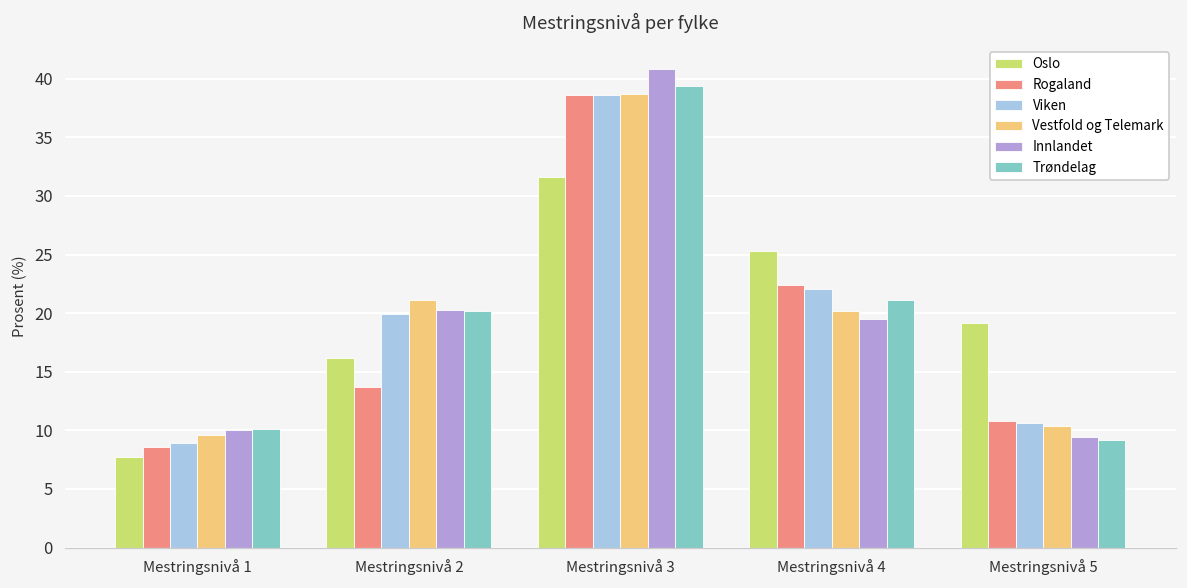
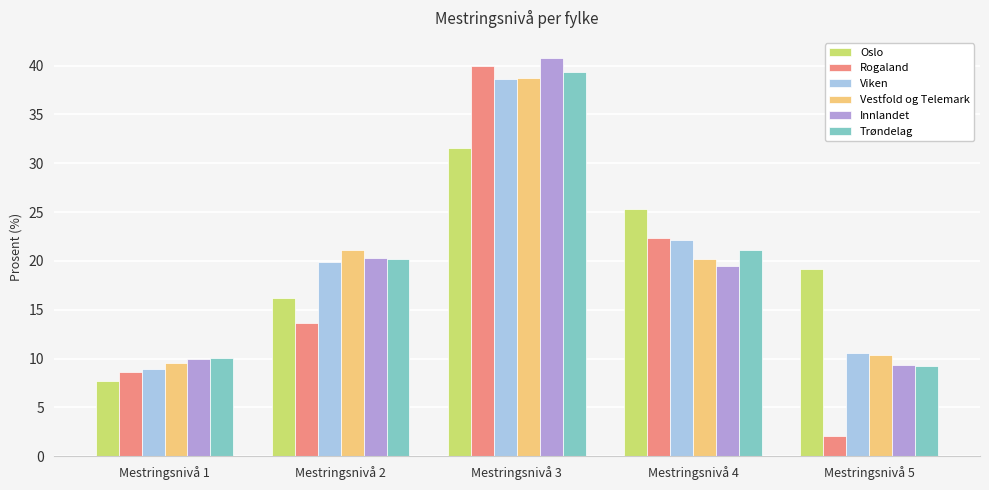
  {
    "Rogaland": {
      "Mestringsnivå 1": 9,
      "Mestringsnivå 2": 14,
-     "Mestringsnivå 3": 39,
+     "Mestringsnivå 3": 40,
      "Mestringsnivå 4": 22,
-     "Mestringsnivå 5": 11
+     "Mestringsnivå 5": 2
    }
  }
